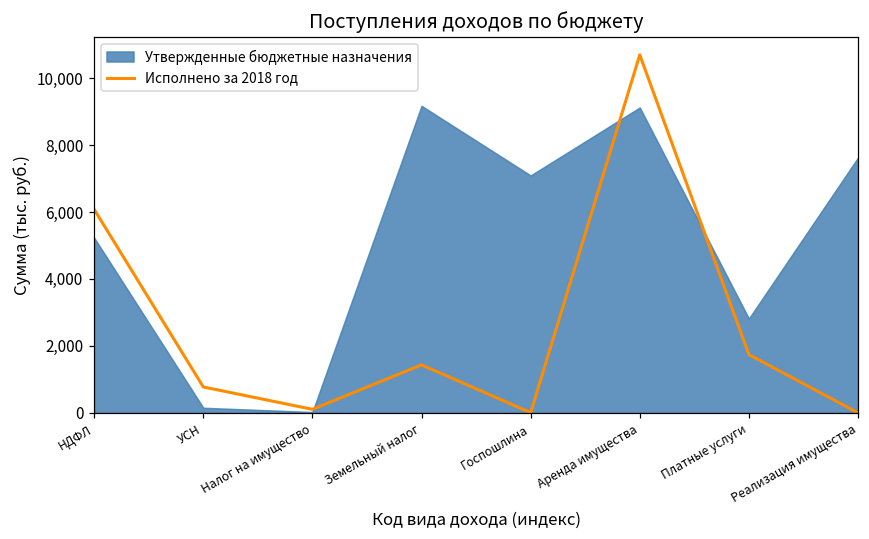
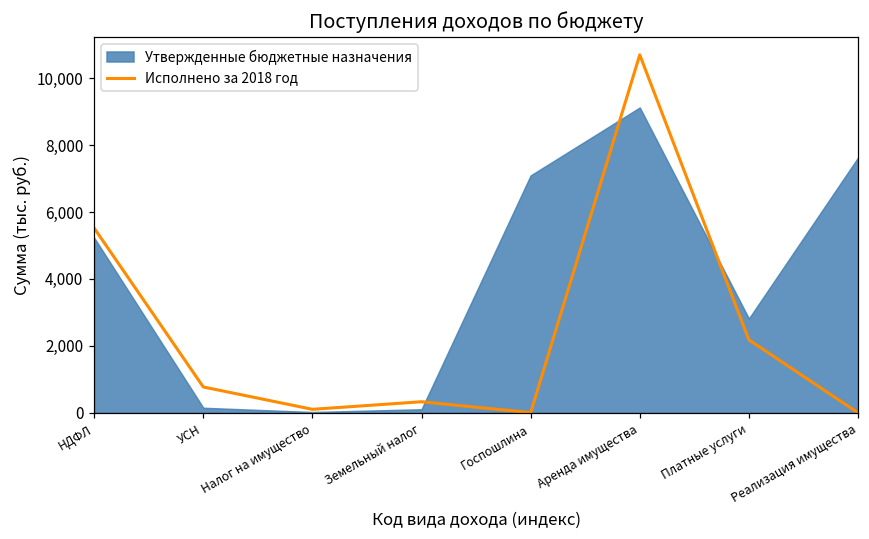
  {
    "Исполнено за 2018 год": {
-     "НДФЛ": "6,100",
+     "НДФЛ": "5,500",
      "УСН": "800",
-     "Земельный налог": "1,400",
+     "Земельный налог": "300",
      "Госпошлина": "0",
      "Аренда имущества": "10,700",
-     "Платные услуги": "1,700",
+     "Платные услуги": "2,200",
      "Реализация имущества": "0"
    },
    "Утвержденные бюджетные назначения": {
      "НДФЛ": "5,200",
      "УСН": "100",
-     "Земельный налог": "9,200",
+     "Земельный налог": "100",
      "Госпошлина": "7,100",
      "Аренда имущества": "9,100",
      "Платные услуги": "2,800",
      "Реализация имущества": "7,600"
    }
  }
